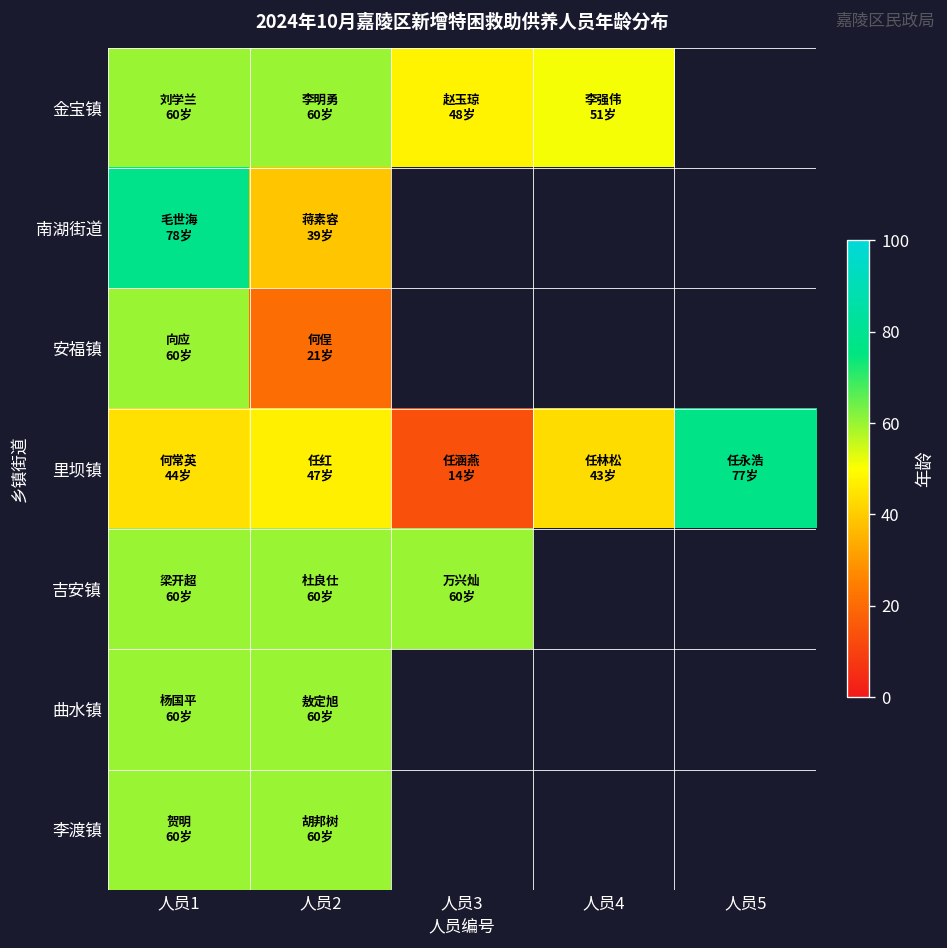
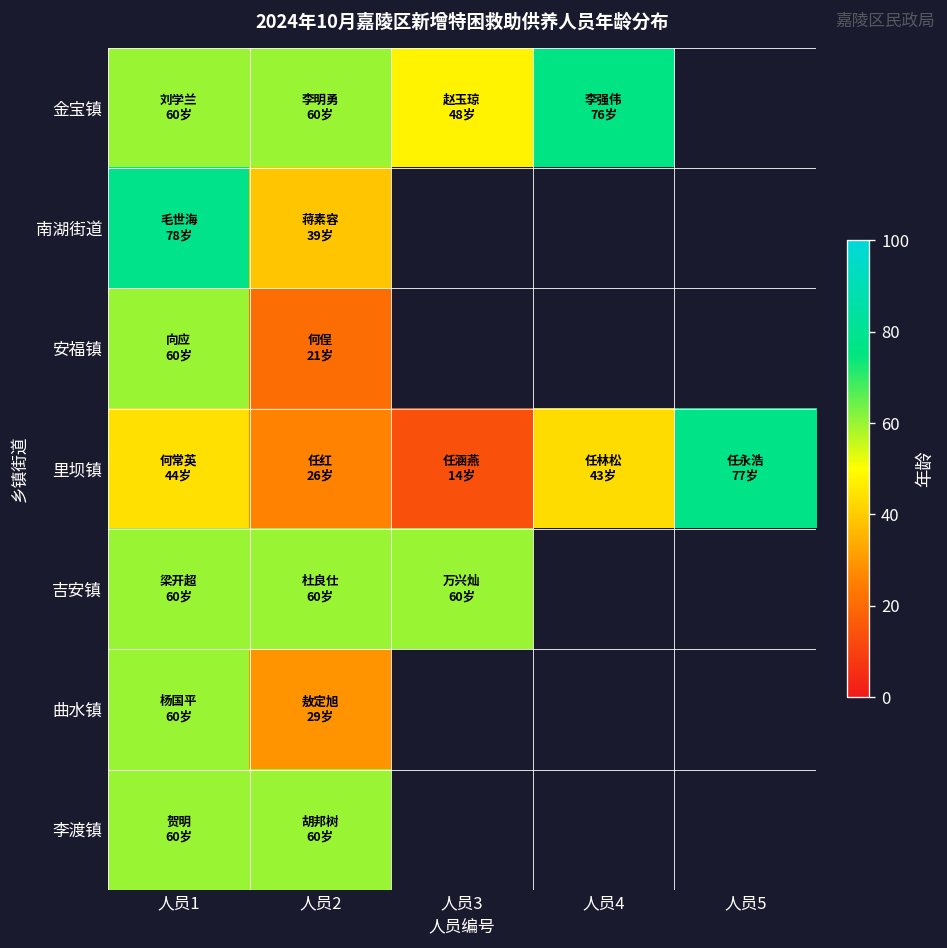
  {
    "金宝镇": {
      "人员1": "60岁",
      "人员2": "60岁",
      "人员3": "48岁",
-     "人员4": "51岁"
+     "人员4": "76岁"
    },
    "南湖街道": {
      "人员1": "78岁",
      "人员2": "39岁"
    },
    "安福镇": {
      "人员1": "60岁",
      "人员2": "21岁"
    },
    "里坝镇": {
      "人员1": "44岁",
-     "人员2": "47岁",
+     "人员2": "26岁",
      "人员3": "14岁",
      "人员4": "43岁",
      "人员5": "77岁"
    },
    "吉安镇": {
      "人员1": "60岁",
      "人员2": "60岁",
      "人员3": "60岁"
    },
    "曲水镇": {
      "人员1": "60岁",
-     "人员2": "60岁"
+     "人员2": "29岁"
    },
    "李渡镇": {
      "人员1": "60岁",
      "人员2": "60岁"
    }
  }
